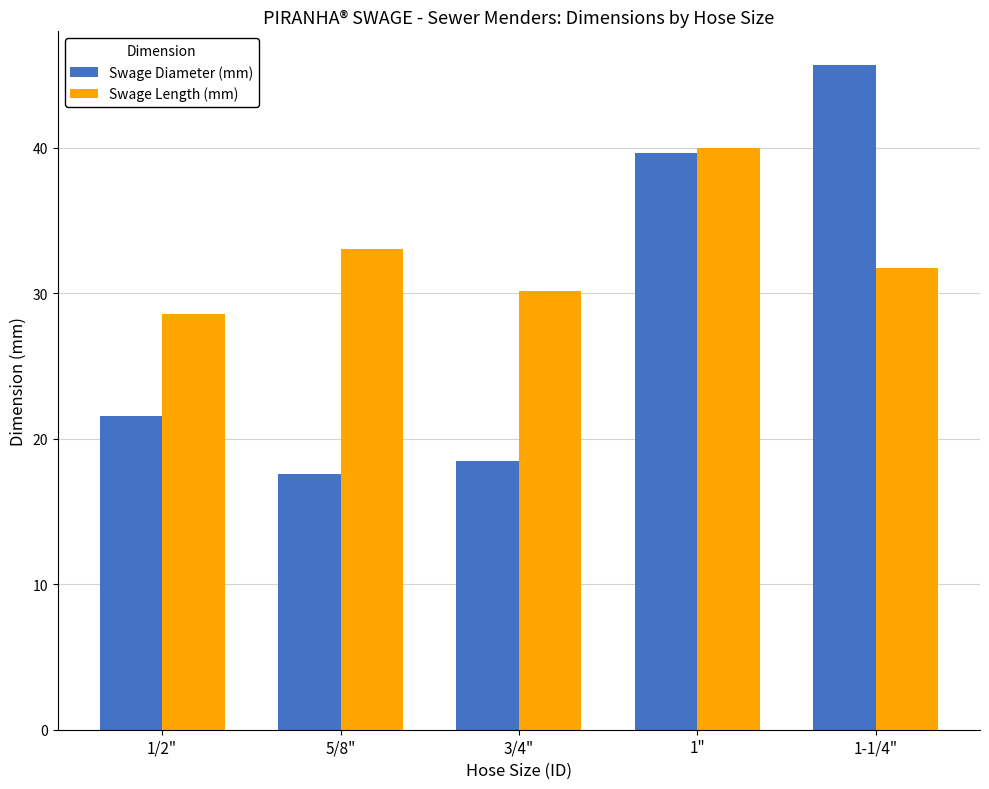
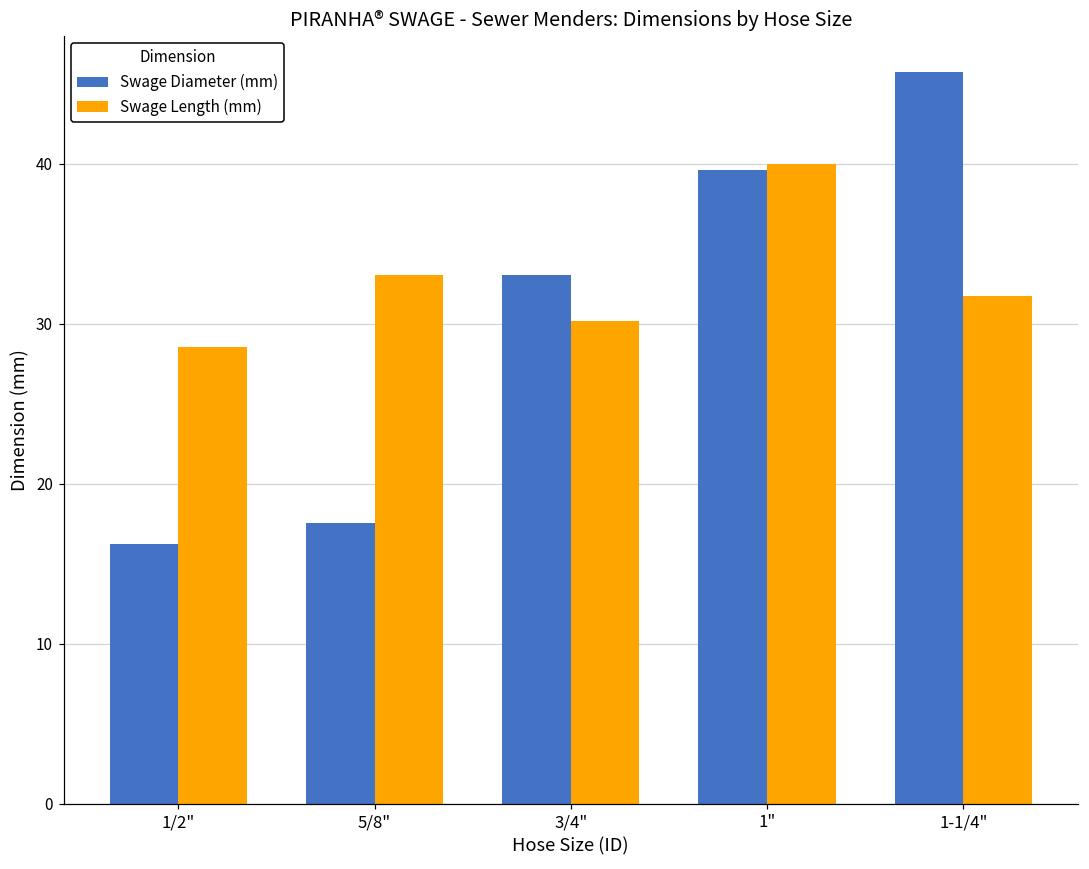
  {
    "Swage Diameter (mm)": {
-     "1/2\"": 21.6,
+     "1/2\"": 16.3,
      "5/8\"": 17.6,
-     "3/4\"": 18.5,
+     "3/4\"": 33.0,
      "1\"": 39.6,
      "1-1/4\"": 45.7
    },
    "Swage Length (mm)": {
      "1/2\"": 28.6,
      "5/8\"": 33.0,
      "3/4\"": 30.2,
      "1\"": 40.0,
      "1-1/4\"": 31.8
    }
  }
